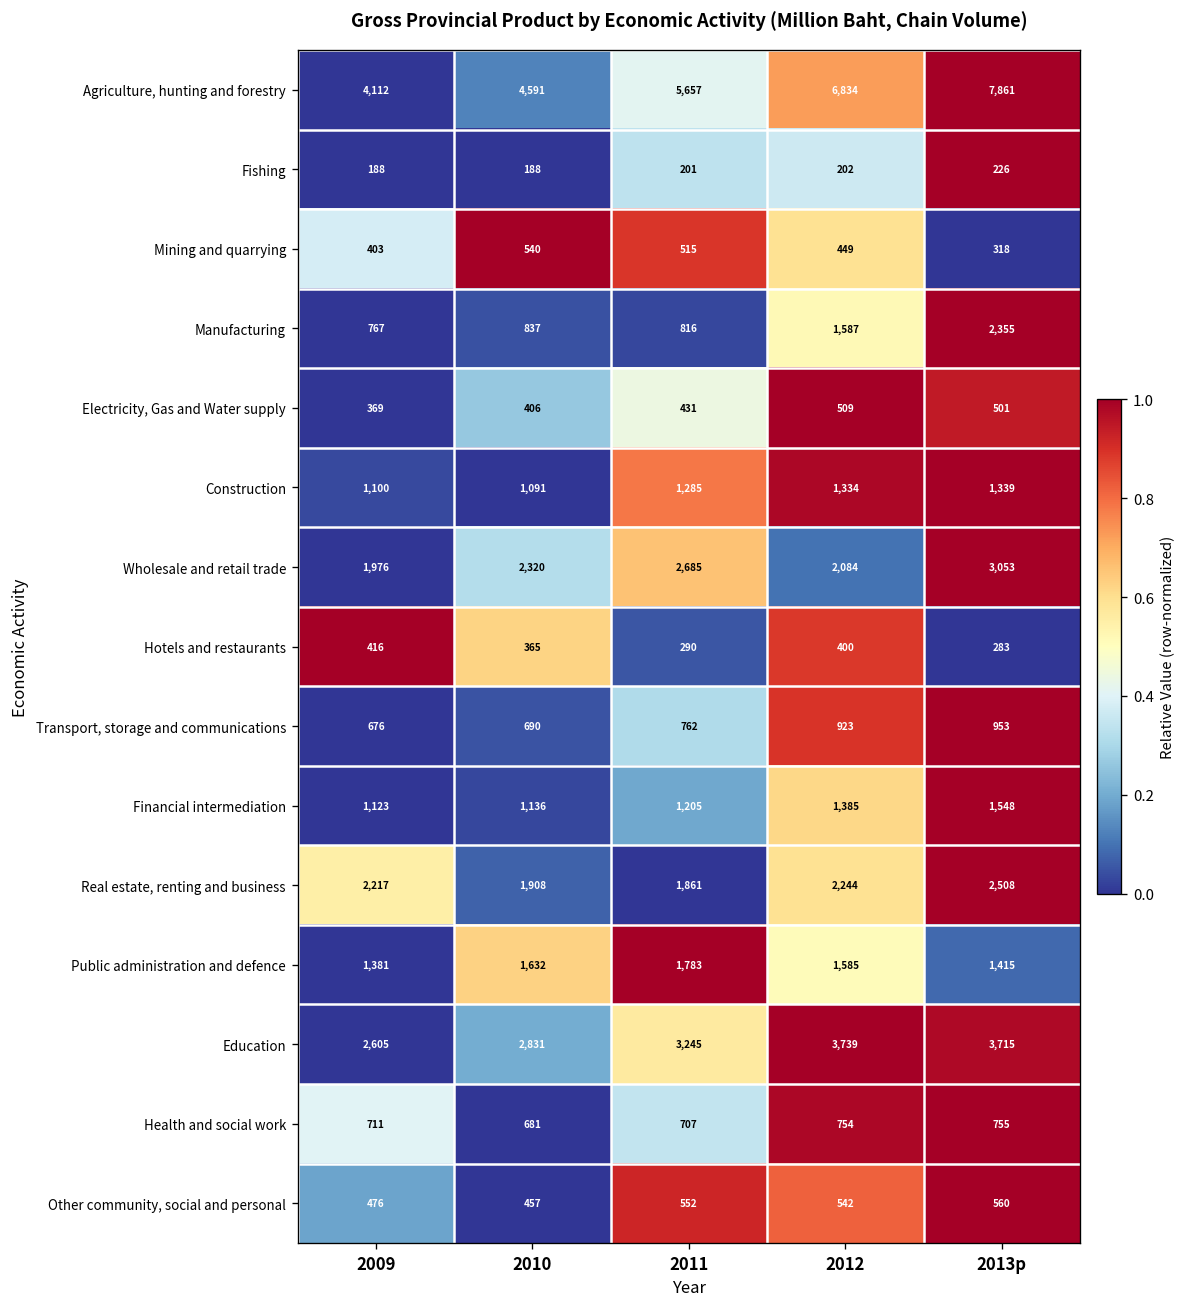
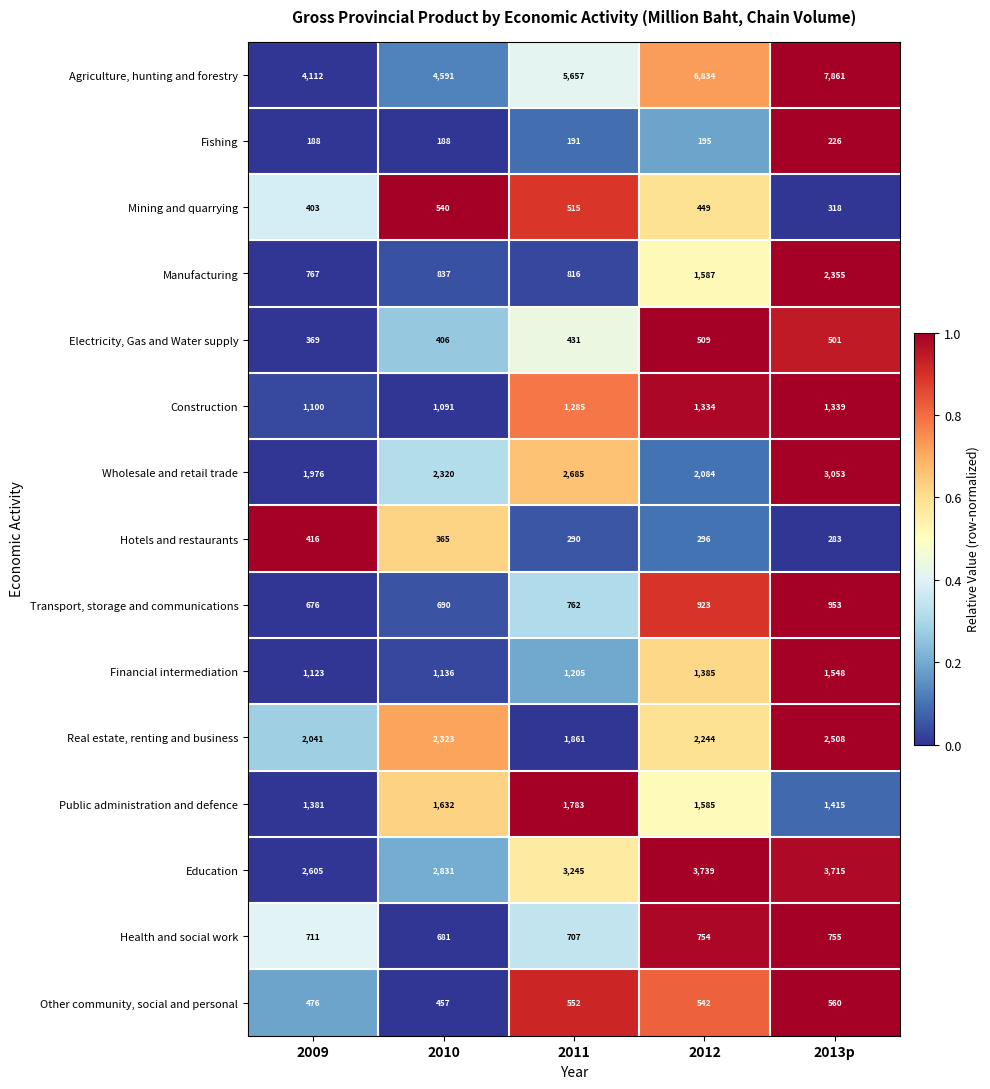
  {
    "Agriculture, hunting and forestry": {
      "2009": "4,112",
      "2010": "4,591",
      "2011": "5,657",
      "2012": "6,834",
      "2013p": "7,861"
    },
    "Fishing": {
      "2009": "188",
      "2010": "188",
-     "2011": "201",
-     "2012": "202",
+     "2011": "191",
+     "2012": "195",
      "2013p": "226"
    },
    "Mining and quarrying": {
      "2009": "403",
      "2010": "540",
      "2011": "515",
      "2012": "449",
      "2013p": "318"
    },
    "Manufacturing": {
      "2009": "767",
      "2010": "837",
      "2011": "816",
      "2012": "1,587",
      "2013p": "2,355"
    },
    "Electricity, Gas and Water supply": {
      "2009": "369",
      "2010": "406",
      "2011": "431",
      "2012": "509",
      "2013p": "501"
    },
    "Construction": {
      "2009": "1,100",
      "2010": "1,091",
      "2011": "1,285",
      "2012": "1,334",
      "2013p": "1,339"
    },
    "Wholesale and retail trade": {
      "2009": "1,976",
      "2010": "2,320",
      "2011": "2,685",
      "2012": "2,084",
      "2013p": "3,053"
    },
    "Hotels and restaurants": {
      "2009": "416",
      "2010": "365",
      "2011": "290",
-     "2012": "400",
+     "2012": "296",
      "2013p": "283"
    },
    "Transport, storage and communications": {
      "2009": "676",
      "2010": "690",
      "2011": "762",
      "2012": "923",
      "2013p": "953"
    },
    "Financial intermediation": {
      "2009": "1,123",
      "2010": "1,136",
      "2011": "1,205",
      "2012": "1,385",
      "2013p": "1,548"
    },
    "Real estate, renting and business": {
-     "2009": "2,217",
-     "2010": "1,908",
+     "2009": "2,041",
+     "2010": "2,323",
      "2011": "1,861",
      "2012": "2,244",
      "2013p": "2,508"
    },
    "Public administration and defence": {
      "2009": "1,381",
      "2010": "1,632",
      "2011": "1,783",
      "2012": "1,585",
      "2013p": "1,415"
    },
    "Education": {
      "2009": "2,605",
      "2010": "2,831",
      "2011": "3,245",
      "2012": "3,739",
      "2013p": "3,715"
    },
    "Health and social work": {
      "2009": "711",
      "2010": "681",
      "2011": "707",
      "2012": "754",
      "2013p": "755"
    },
    "Other community, social and personal": {
      "2009": "476",
      "2010": "457",
      "2011": "552",
      "2012": "542",
      "2013p": "560"
    }
  }
